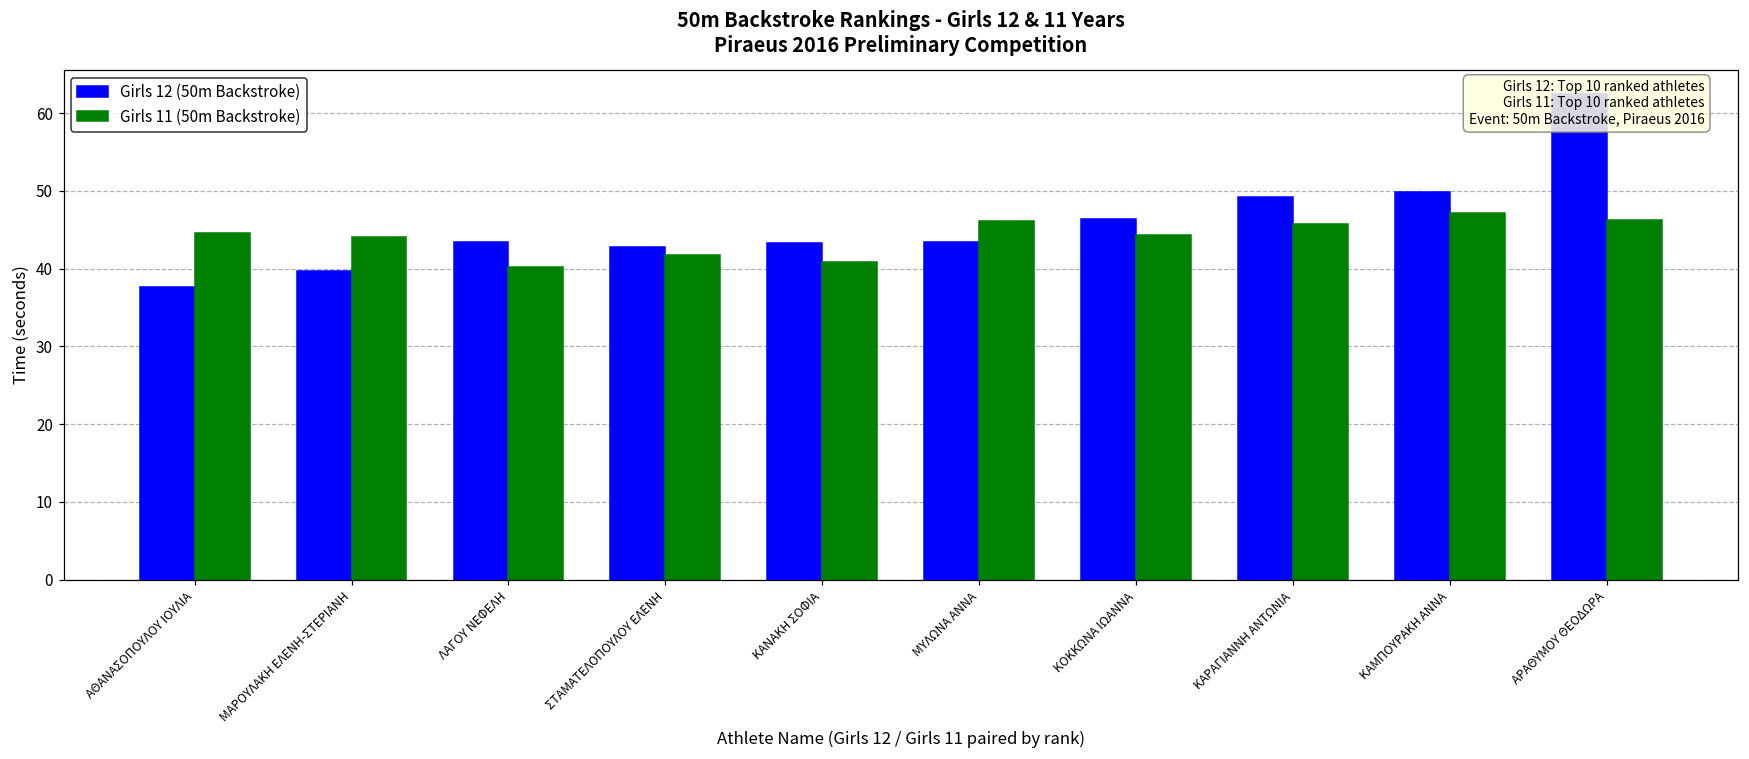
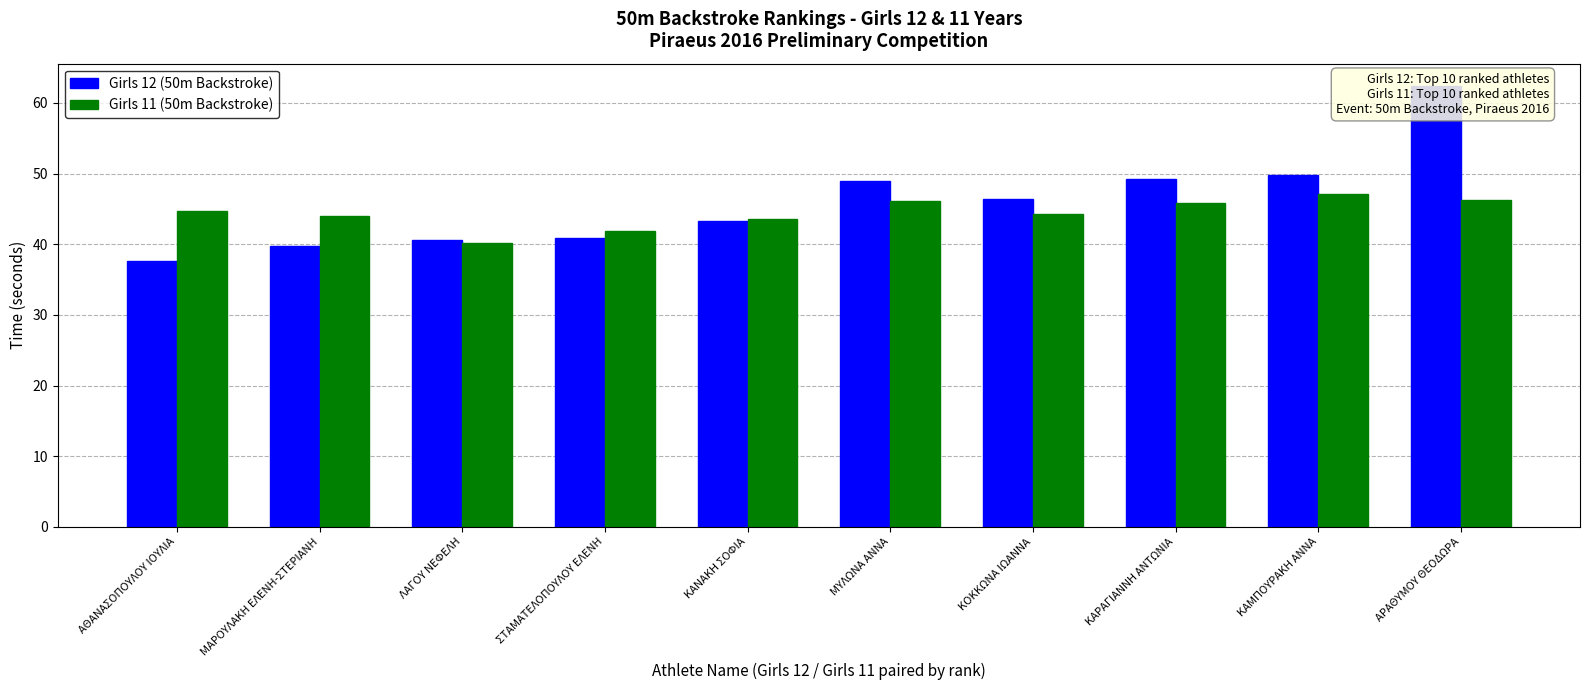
  {
    "Girls 12 (50m Backstroke)": {
      "ΑΘΑΝΑΣΟΠΟΥΛΟΥ ΙΟΥΛΙΑ": 38,
      "ΜΑΡΟΥΛΑΚΗ ΕΛΕΝΗ-ΣΤΕΡΙΑΝΗ": 40,
-     "ΛΑΓΟΥ ΝΕΦΕΛΗ": 43,
-     "ΣΤΑΜΑΤΕΛΟΠΟΥΛΟΥ ΕΛΕΝΗ": 43,
+     "ΛΑΓΟΥ ΝΕΦΕΛΗ": 41,
+     "ΣΤΑΜΑΤΕΛΟΠΟΥΛΟΥ ΕΛΕΝΗ": 41,
      "ΚΑΝΑΚΗ ΣΟΦΙΑ": 43,
-     "ΜΥΛΩΝΑ ΑΝΝΑ": 43,
+     "ΜΥΛΩΝΑ ΑΝΝΑ": 49,
      "ΚΟΚΚΩΝΑ ΙΩΑΝΝΑ": 46,
      "ΚΑΡΑΓΙΑΝΝΗ ΑΝΤΩΝΙΑ": 49,
      "ΚΑΜΠΟΥΡΑΚΗ ΑΝΝΑ": 50
    },
    "Girls 11 (50m Backstroke)": {
      "ΑΘΑΝΑΣΟΠΟΥΛΟΥ ΙΟΥΛΙΑ": 45,
      "ΜΑΡΟΥΛΑΚΗ ΕΛΕΝΗ-ΣΤΕΡΙΑΝΗ": 44,
      "ΛΑΓΟΥ ΝΕΦΕΛΗ": 40,
      "ΣΤΑΜΑΤΕΛΟΠΟΥΛΟΥ ΕΛΕΝΗ": 42,
-     "ΚΑΝΑΚΗ ΣΟΦΙΑ": 41,
+     "ΚΑΝΑΚΗ ΣΟΦΙΑ": 44,
      "ΜΥΛΩΝΑ ΑΝΝΑ": 46,
      "ΚΟΚΚΩΝΑ ΙΩΑΝΝΑ": 44,
      "ΚΑΡΑΓΙΑΝΝΗ ΑΝΤΩΝΙΑ": 46,
      "ΚΑΜΠΟΥΡΑΚΗ ΑΝΝΑ": 47,
      "ΑΡΑΘΥΜΟΥ ΘΕΟΔΩΡΑ": 46
    }
  }
